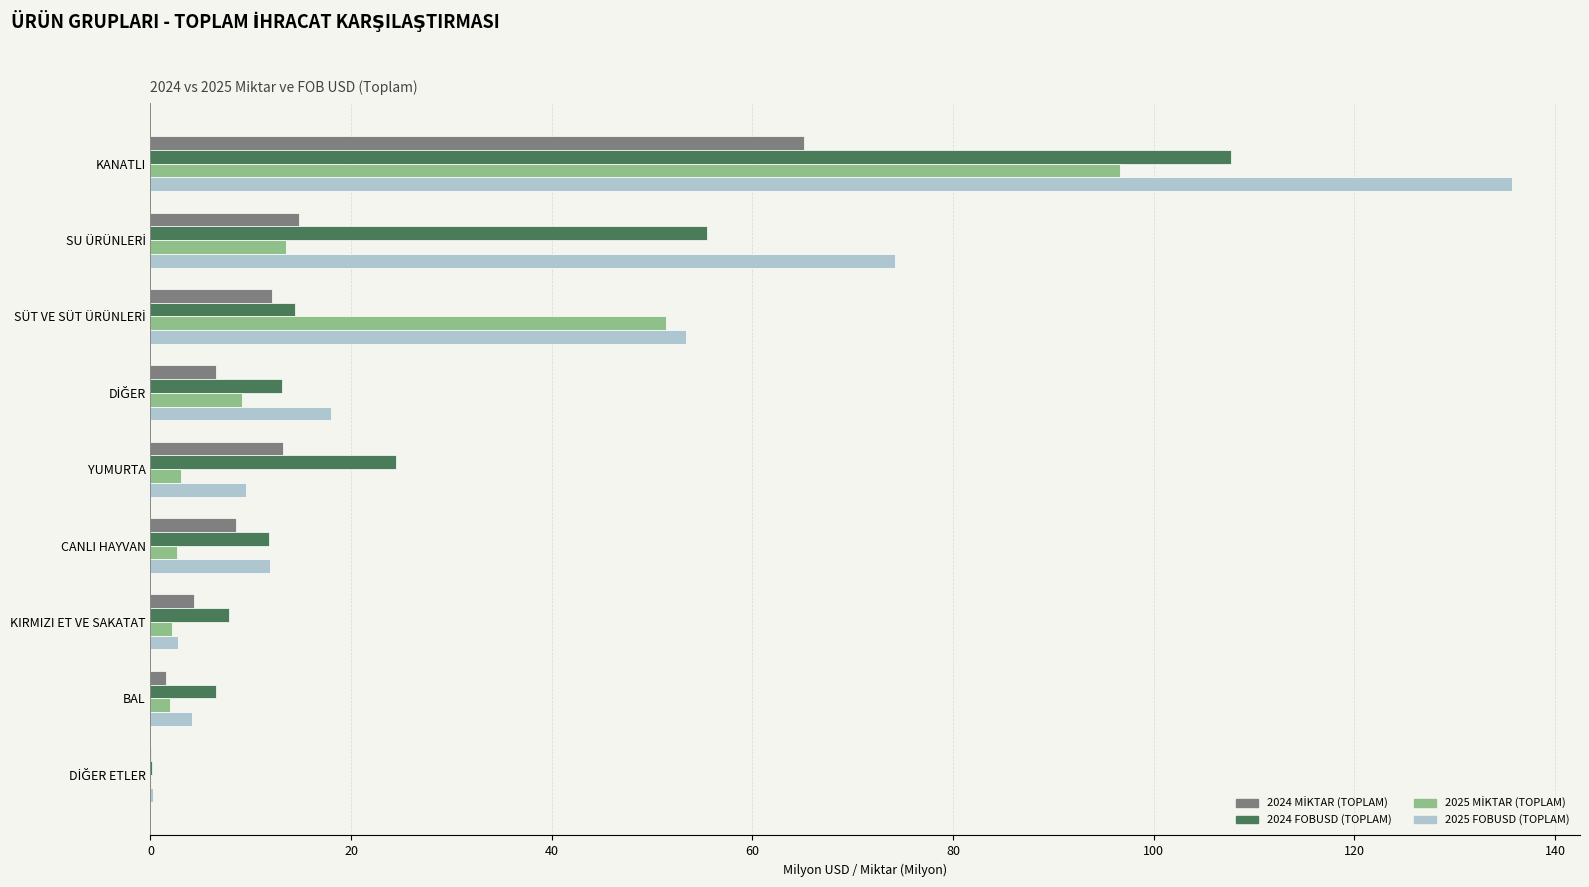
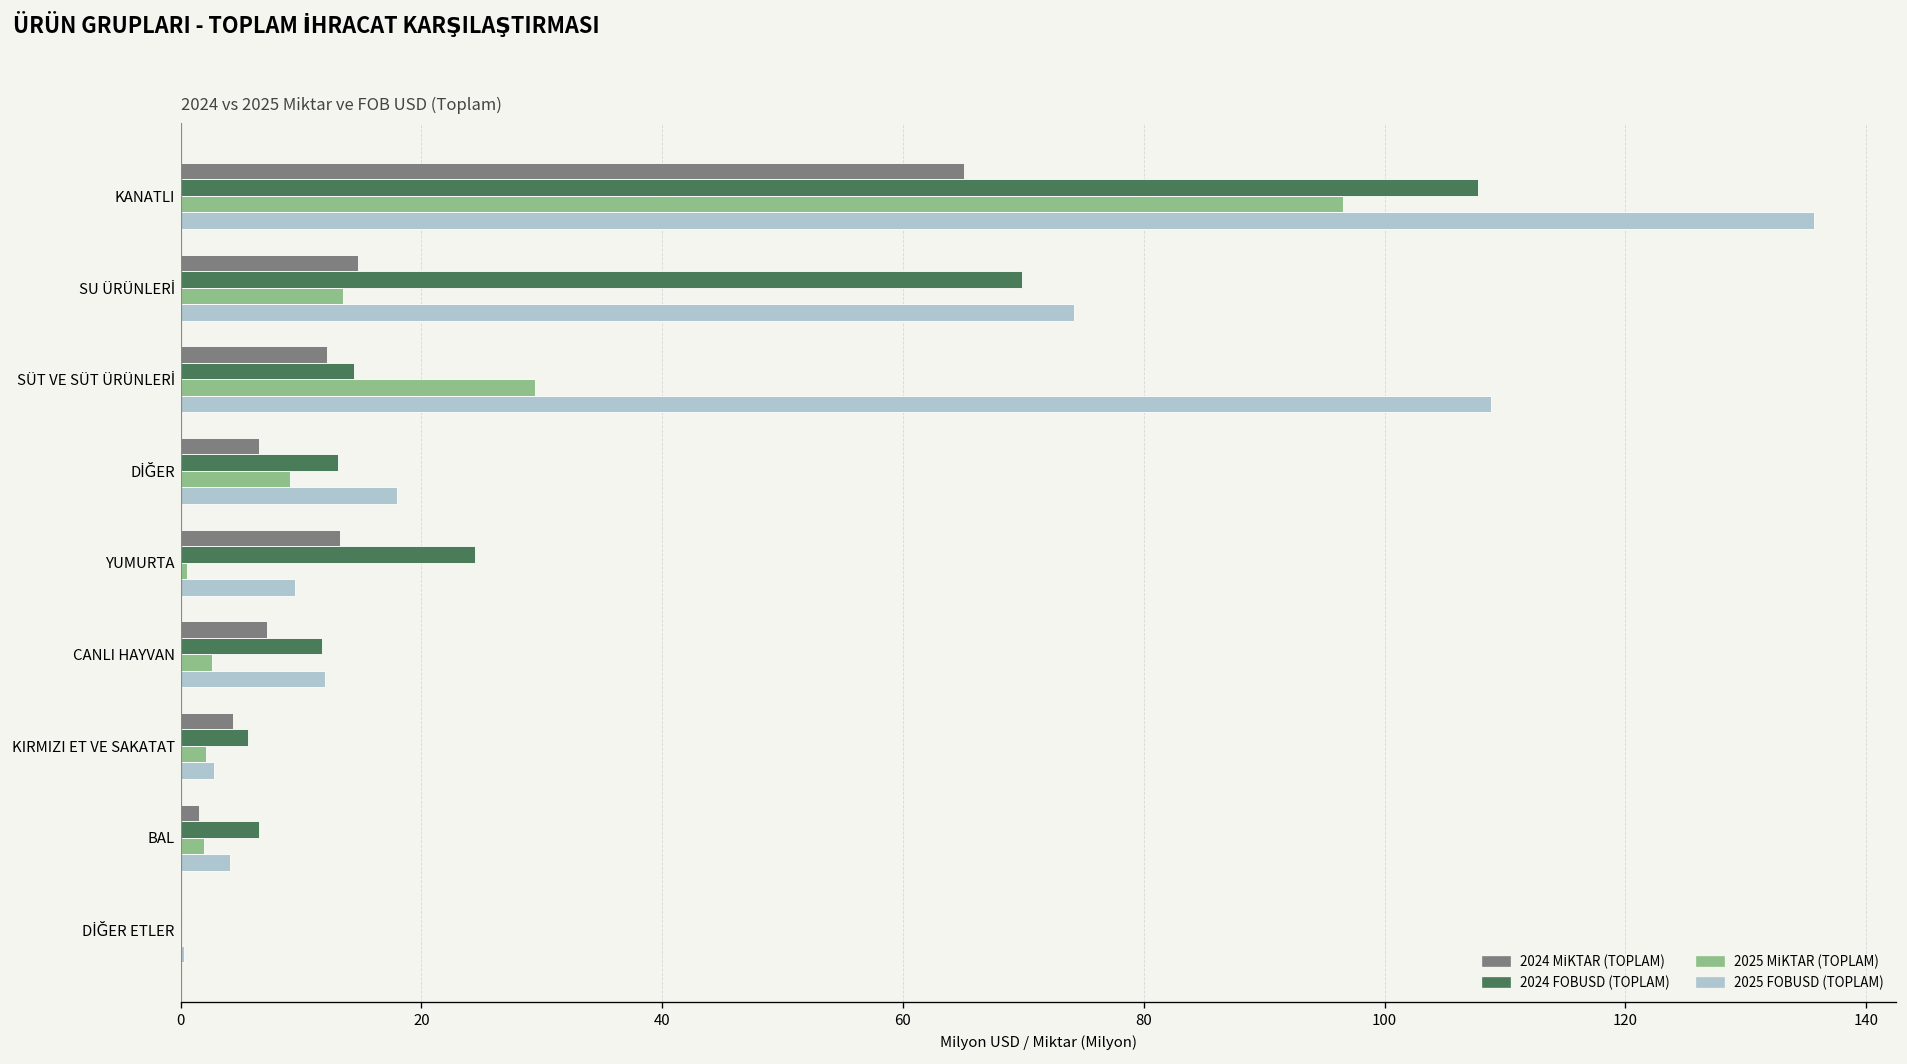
  {
    "2024 MİKTAR (TOPLAM)": {
      "KANATLI": 65.1,
      "SU ÜRÜNLERİ": 14.8,
      "SÜT VE SÜT ÜRÜNLERİ": 12.1,
      "DİĞER": 6.5,
      "YUMURTA": 13.2,
-     "CANLI HAYVAN": 8.5,
+     "CANLI HAYVAN": 7.2,
      "KIRMIZI ET VE SAKATAT": 4.3,
      "BAL": 1.6
    },
    "2024 FOBUSD (TOPLAM)": {
      "KANATLI": 107.7,
-     "SU ÜRÜNLERİ": 55.5,
+     "SU ÜRÜNLERİ": 69.9,
      "SÜT VE SÜT ÜRÜNLERİ": 14.4,
      "DİĞER": 13.1,
      "YUMURTA": 24.5,
      "CANLI HAYVAN": 11.8,
-     "KIRMIZI ET VE SAKATAT": 7.8,
+     "KIRMIZI ET VE SAKATAT": 5.6,
      "BAL": 6.5
    },
    "2025 MİKTAR (TOPLAM)": {
      "KANATLI": 96.6,
      "SU ÜRÜNLERİ": 13.5,
-     "SÜT VE SÜT ÜRÜNLERİ": 51.4,
+     "SÜT VE SÜT ÜRÜNLERİ": 29.4,
      "DİĞER": 9.1,
-     "YUMURTA": 3.0,
+     "YUMURTA": 0.5,
      "CANLI HAYVAN": 2.6,
      "KIRMIZI ET VE SAKATAT": 2.1,
      "BAL": 1.9
    },
    "2025 FOBUSD (TOPLAM)": {
      "KANATLI": 135.7,
      "SU ÜRÜNLERİ": 74.2,
-     "SÜT VE SÜT ÜRÜNLERİ": 53.4,
+     "SÜT VE SÜT ÜRÜNLERİ": 108.9,
      "DİĞER": 18.0,
      "YUMURTA": 9.5,
      "CANLI HAYVAN": 12.0,
      "KIRMIZI ET VE SAKATAT": 2.7,
      "BAL": 4.1,
      "DİĞER ETLER": 0.3
    }
  }
